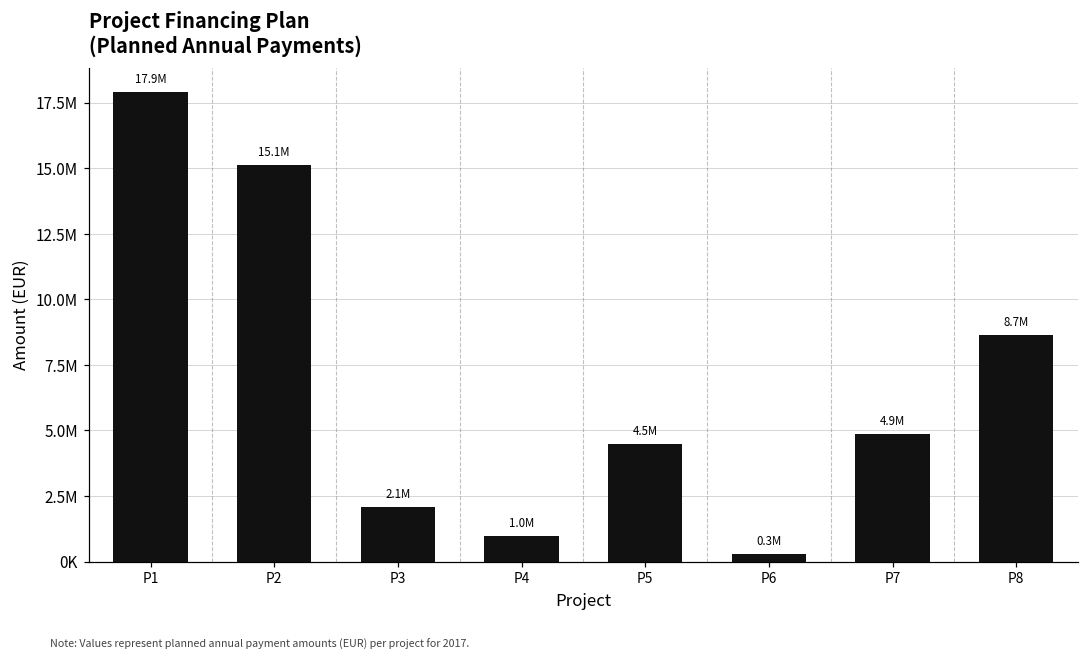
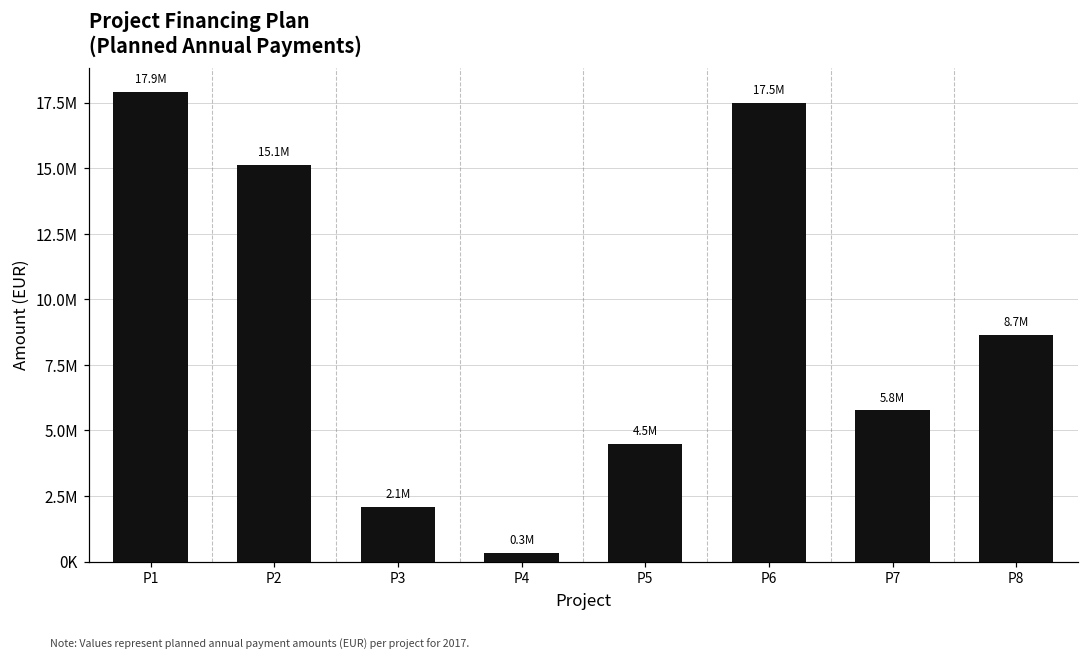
  {
    "P1": "17.9M",
    "P2": "15.1M",
    "P3": "2.1M",
-   "P4": "1.0M",
+   "P4": "0.3M",
    "P5": "4.5M",
-   "P6": "0.3M",
-   "P7": "4.9M",
+   "P6": "17.5M",
+   "P7": "5.8M",
    "P8": "8.7M"
  }
